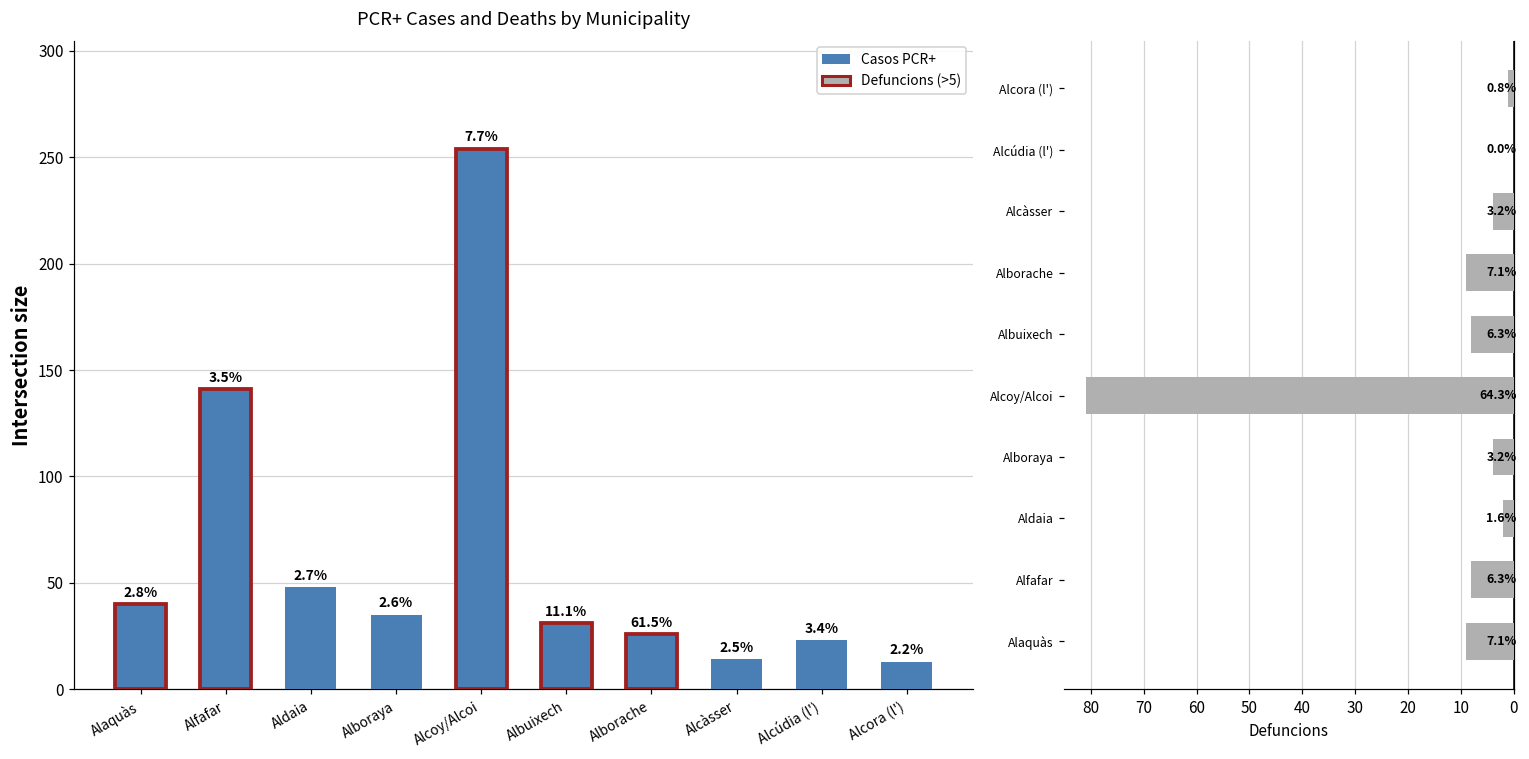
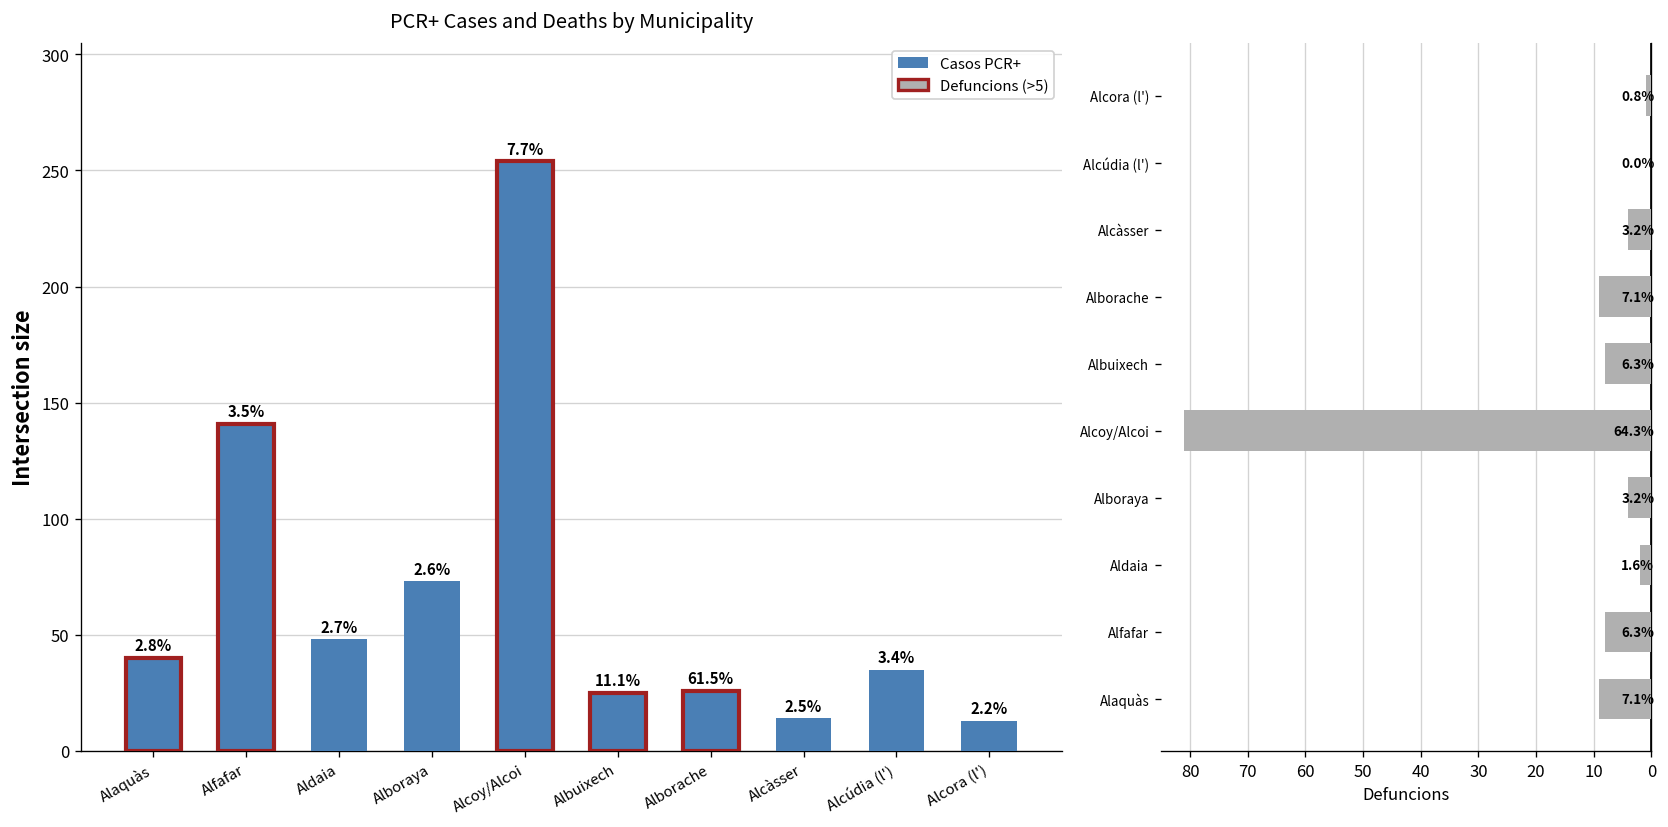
  {
    "PCR+ Cases and Deaths by Municipality": {
-     "Alboraya": 35,
-     "Albuixech": 31,
-     "Alcúdia (l')": 23
+     "Alboraya": 73,
+     "Albuixech": 25,
+     "Alcúdia (l')": 35
    }
  }
